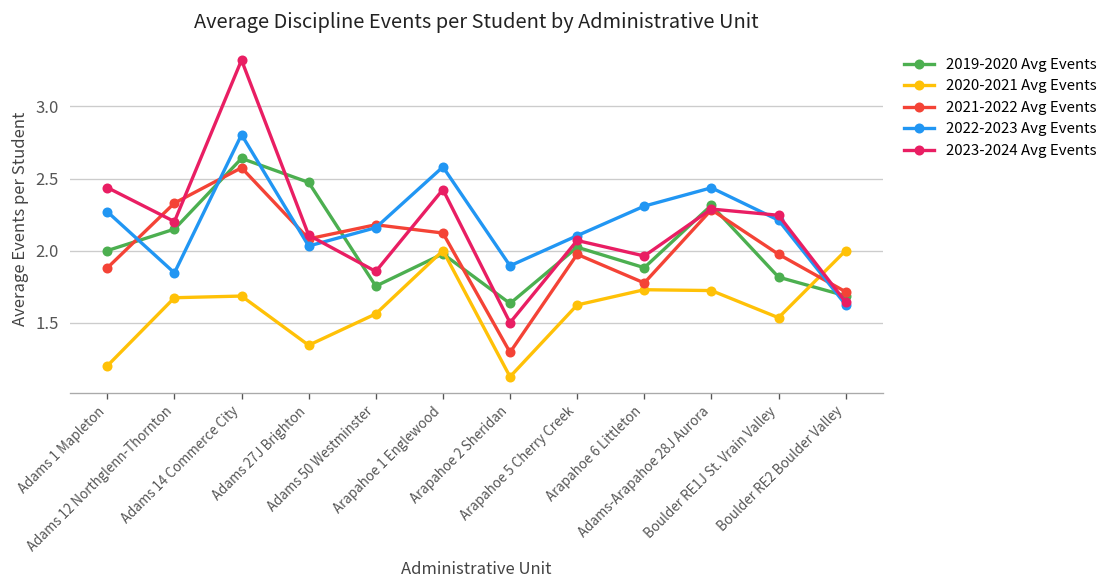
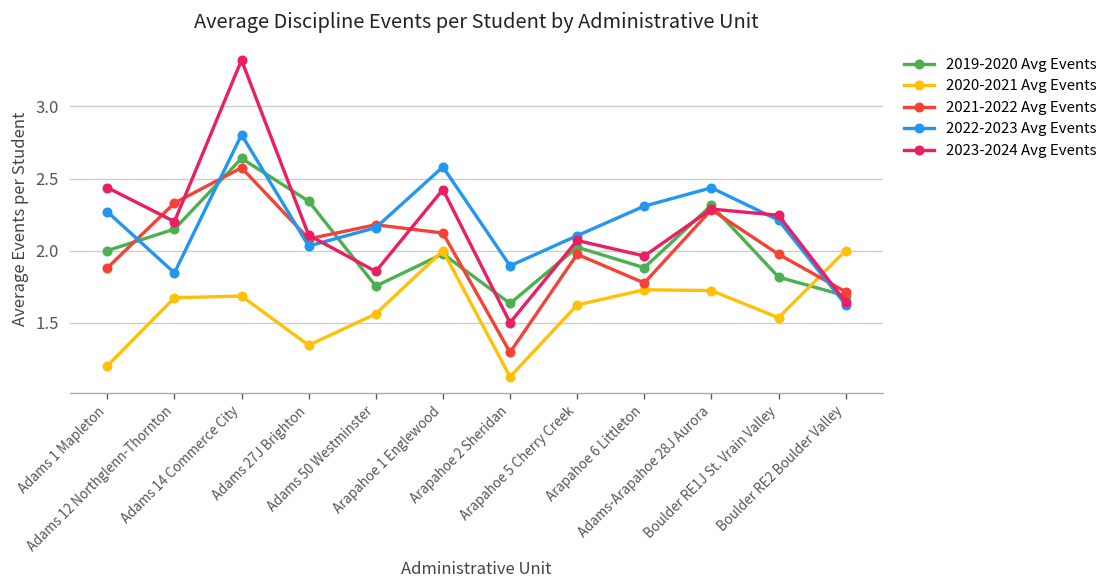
  {
    "2019-2020 Avg Events": {
      "Adams 1 Mapleton": 2.00,
      "Adams 12 Northglenn-Thornton": 2.15,
      "Adams 14 Commerce City": 2.64,
-     "Adams 27J Brighton": 2.47,
+     "Adams 27J Brighton": 2.34,
      "Adams 50 Westminster": 1.75,
      "Arapahoe 1 Englewood": 1.98,
      "Arapahoe 2 Sheridan": 1.63,
      "Arapahoe 5 Cherry Creek": 2.02,
      "Arapahoe 6 Littleton": 1.88,
      "Adams-Arapahoe 28J Aurora": 2.31,
      "Boulder RE1J St. Vrain Valley": 1.82,
      "Boulder RE2 Boulder Valley": 1.69
    },
    "2020-2021 Avg Events": {
      "Adams 1 Mapleton": 1.20,
      "Adams 12 Northglenn-Thornton": 1.67,
      "Adams 14 Commerce City": 1.68,
      "Adams 27J Brighton": 1.34,
      "Adams 50 Westminster": 1.56,
      "Arapahoe 1 Englewood": 2.00,
      "Arapahoe 2 Sheridan": 1.13,
      "Arapahoe 5 Cherry Creek": 1.62,
      "Arapahoe 6 Littleton": 1.73,
      "Adams-Arapahoe 28J Aurora": 1.72,
      "Boulder RE1J St. Vrain Valley": 1.53,
      "Boulder RE2 Boulder Valley": 2.00
    },
    "2022-2023 Avg Events": {
      "Adams 1 Mapleton": 2.27,
      "Adams 12 Northglenn-Thornton": 1.85,
      "Adams 14 Commerce City": 2.80,
      "Adams 27J Brighton": 2.03,
      "Arapahoe 1 Englewood": 2.58,
      "Arapahoe 2 Sheridan": 1.89,
      "Arapahoe 5 Cherry Creek": 2.10,
      "Arapahoe 6 Littleton": 2.31,
      "Adams-Arapahoe 28J Aurora": 2.44,
      "Boulder RE1J St. Vrain Valley": 2.21
    }
  }
